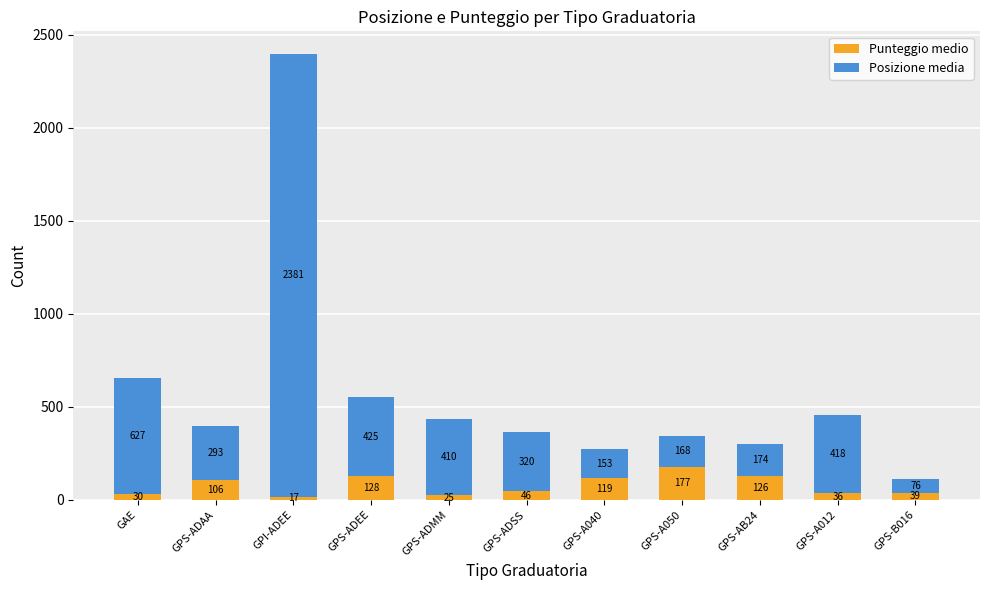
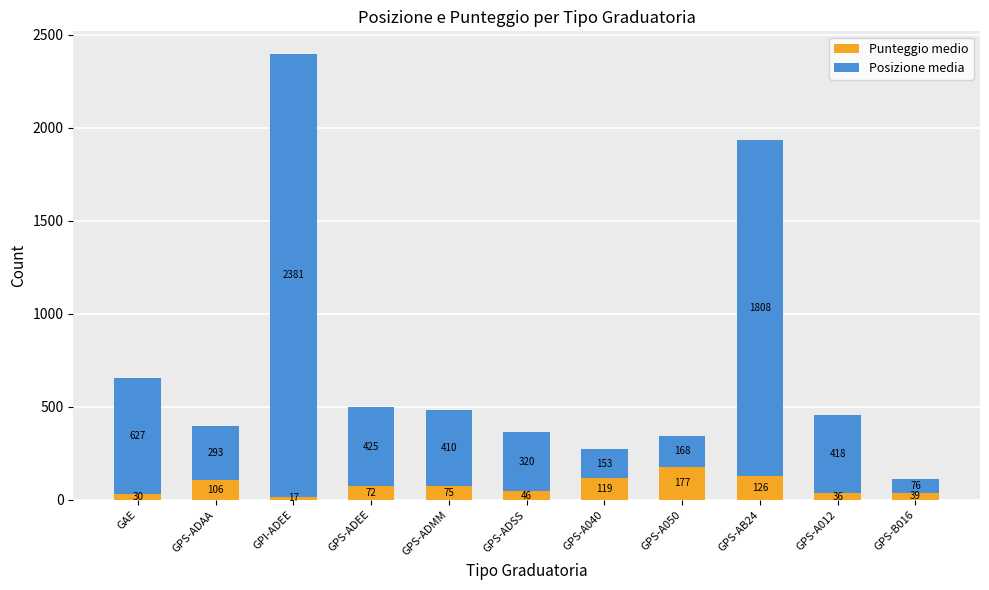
  {
    "Punteggio medio": {
      "GAE": 30,
      "GPS-ADAA": 106,
      "GPI-ADEE": 17,
-     "GPS-ADEE": 128,
-     "GPS-ADMM": 25,
+     "GPS-ADEE": 72,
+     "GPS-ADMM": 75,
      "GPS-ADSS": 46,
      "GPS-A040": 119,
      "GPS-A050": 177,
      "GPS-AB24": 126,
      "GPS-A012": 36,
      "GPS-B016": 39
    },
    "Posizione media": {
      "GAE": 627,
      "GPS-ADAA": 293,
      "GPI-ADEE": 2381,
      "GPS-ADEE": 425,
      "GPS-ADMM": 410,
      "GPS-ADSS": 320,
      "GPS-A040": 153,
      "GPS-A050": 168,
-     "GPS-AB24": 174,
+     "GPS-AB24": 1808,
      "GPS-A012": 418,
      "GPS-B016": 76
    }
  }
